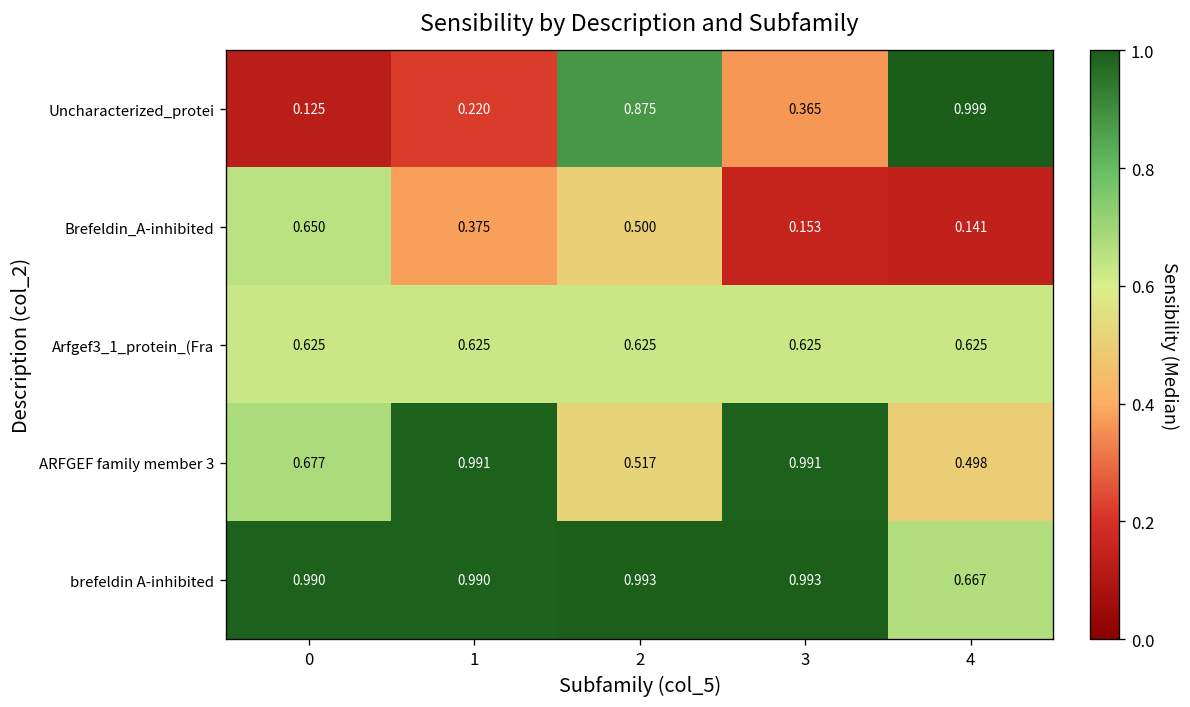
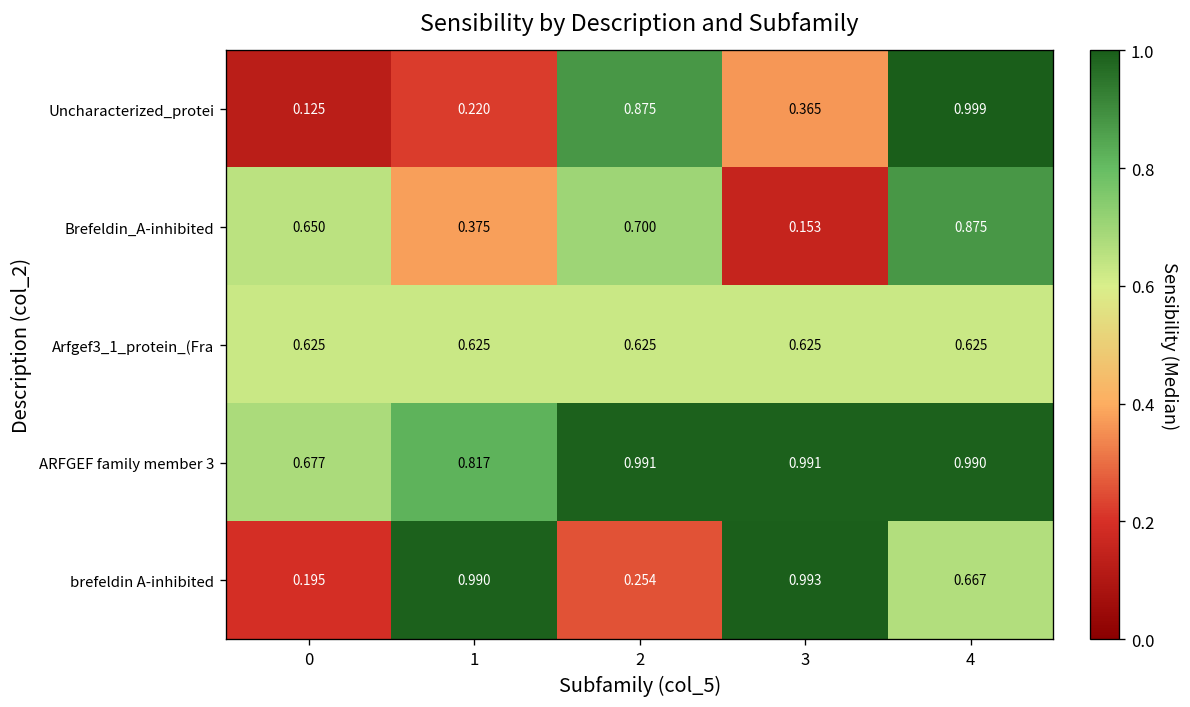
  {
    "Uncharacterized_protei": {
      "0": 0.125,
      "1": 0.220,
      "2": 0.875,
      "3": 0.365,
      "4": 0.999
    },
    "Brefeldin_A-inhibited": {
      "0": 0.650,
      "1": 0.375,
-     "2": 0.500,
+     "2": 0.700,
      "3": 0.153,
-     "4": 0.141
+     "4": 0.875
    },
    "Arfgef3_1_protein_(Fra": {
      "0": 0.625,
      "1": 0.625,
      "2": 0.625,
      "3": 0.625,
      "4": 0.625
    },
    "ARFGEF family member 3": {
      "0": 0.677,
-     "1": 0.991,
-     "2": 0.517,
+     "1": 0.817,
+     "2": 0.991,
      "3": 0.991,
-     "4": 0.498
+     "4": 0.990
    },
    "brefeldin A-inhibited": {
-     "0": 0.990,
+     "0": 0.195,
      "1": 0.990,
-     "2": 0.993,
+     "2": 0.254,
      "3": 0.993,
      "4": 0.667
    }
  }
